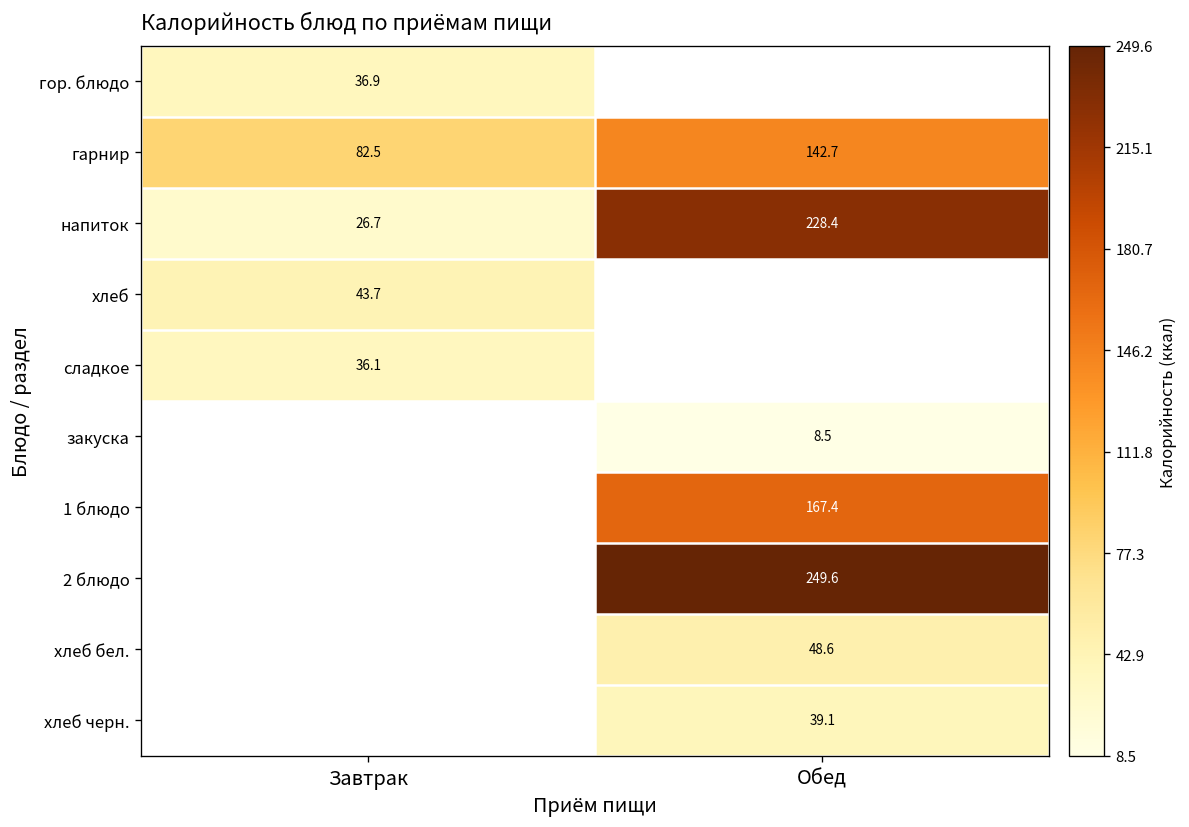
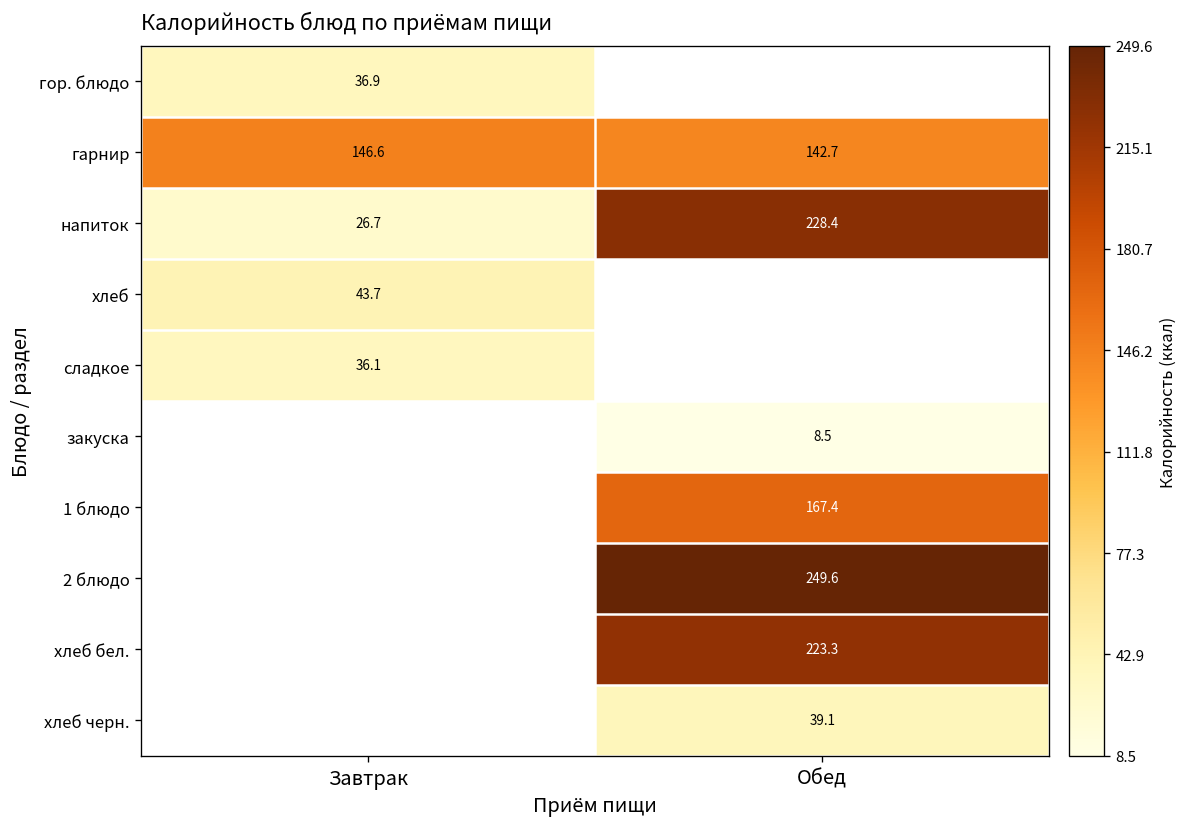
  {
    "гор. блюдо": {
      "Завтрак": 36.9
    },
    "гарнир": {
-     "Завтрак": 82.5,
+     "Завтрак": 146.6,
      "Обед": 142.7
    },
    "напиток": {
      "Завтрак": 26.7,
      "Обед": 228.4
    },
    "хлеб": {
      "Завтрак": 43.7
    },
    "сладкое": {
      "Завтрак": 36.1
    },
    "закуска": {
      "Обед": 8.5
    },
    "1 блюдо": {
      "Обед": 167.4
    },
    "2 блюдо": {
      "Обед": 249.6
    },
    "хлеб бел.": {
-     "Обед": 48.6
+     "Обед": 223.3
    },
    "хлеб черн.": {
      "Обед": 39.1
    }
  }
